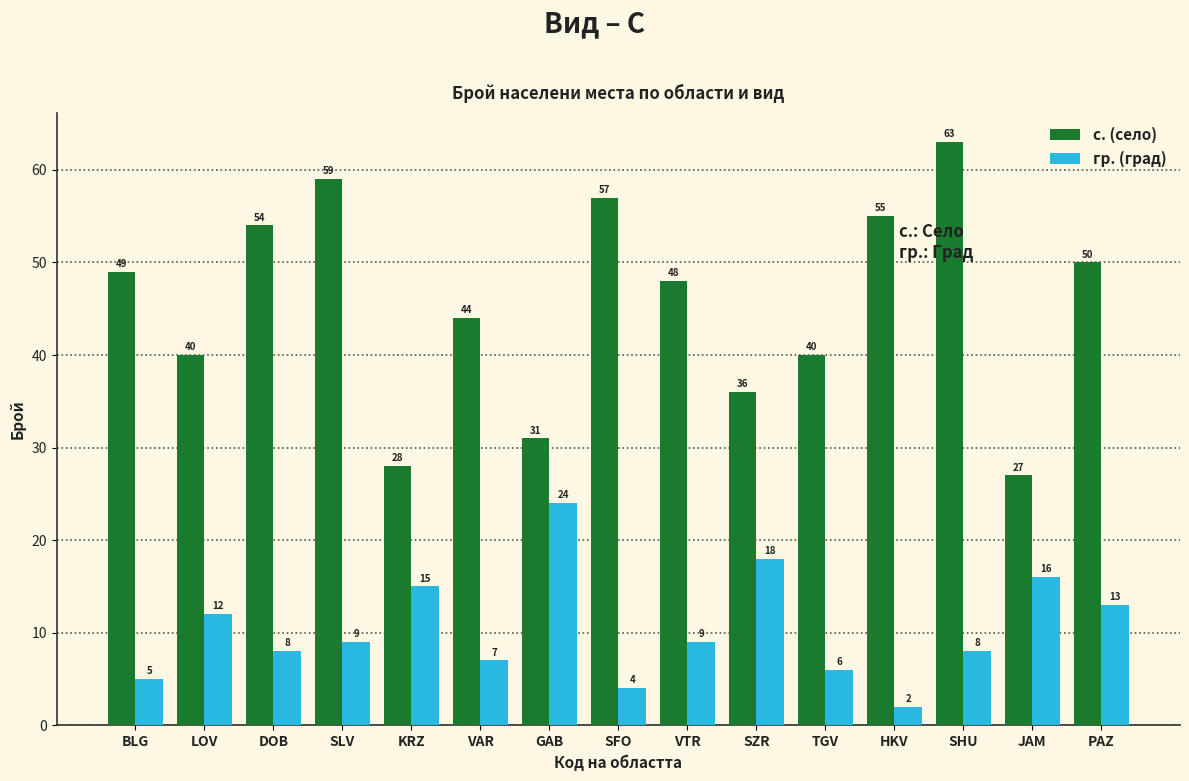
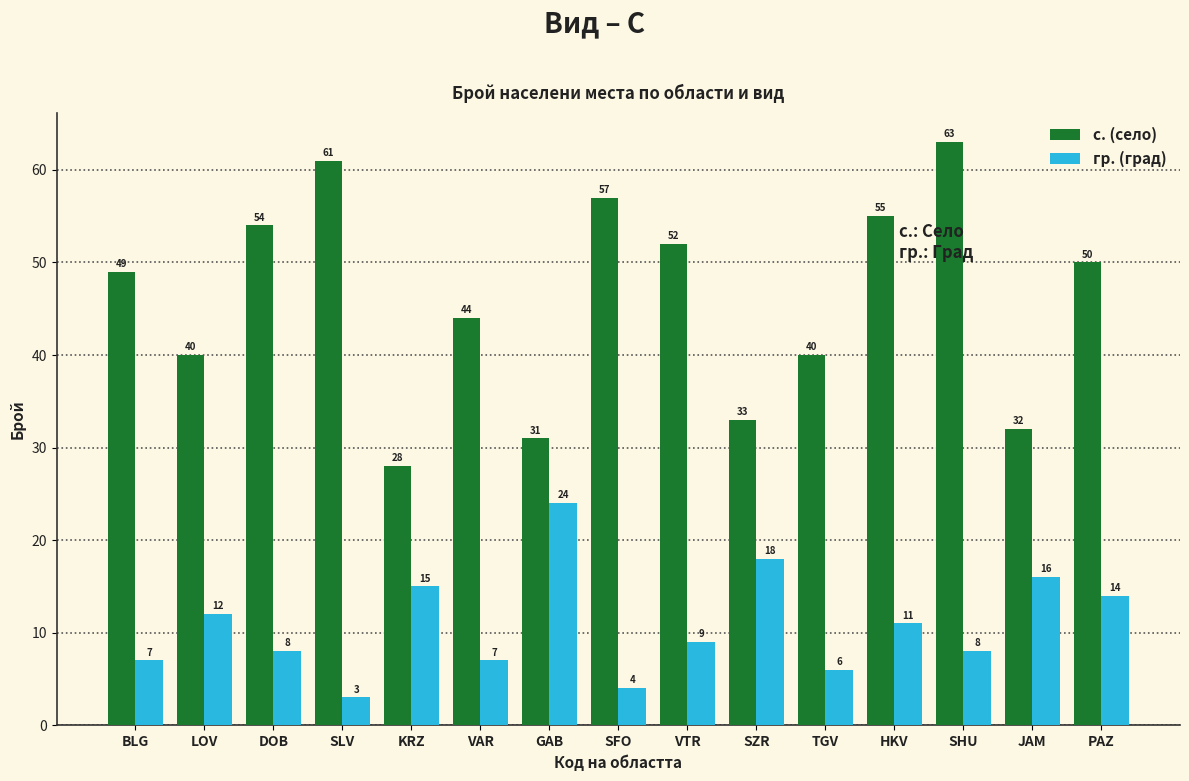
  {
    "с. (село)": {
      "BLG": 49,
      "LOV": 40,
      "DOB": 54,
-     "SLV": 59,
+     "SLV": 61,
      "KRZ": 28,
      "VAR": 44,
      "GAB": 31,
      "SFO": 57,
-     "VTR": 48,
-     "SZR": 36,
+     "VTR": 52,
+     "SZR": 33,
      "TGV": 40,
      "HKV": 55,
      "SHU": 63,
-     "JAM": 27,
+     "JAM": 32,
      "PAZ": 50
    },
    "гр. (град)": {
-     "BLG": 5,
+     "BLG": 7,
      "LOV": 12,
      "DOB": 8,
-     "SLV": 9,
+     "SLV": 3,
      "KRZ": 15,
      "VAR": 7,
      "GAB": 24,
      "SFO": 4,
      "VTR": 9,
      "SZR": 18,
      "TGV": 6,
-     "HKV": 2,
+     "HKV": 11,
      "SHU": 8,
      "JAM": 16,
-     "PAZ": 13
+     "PAZ": 14
    }
  }
